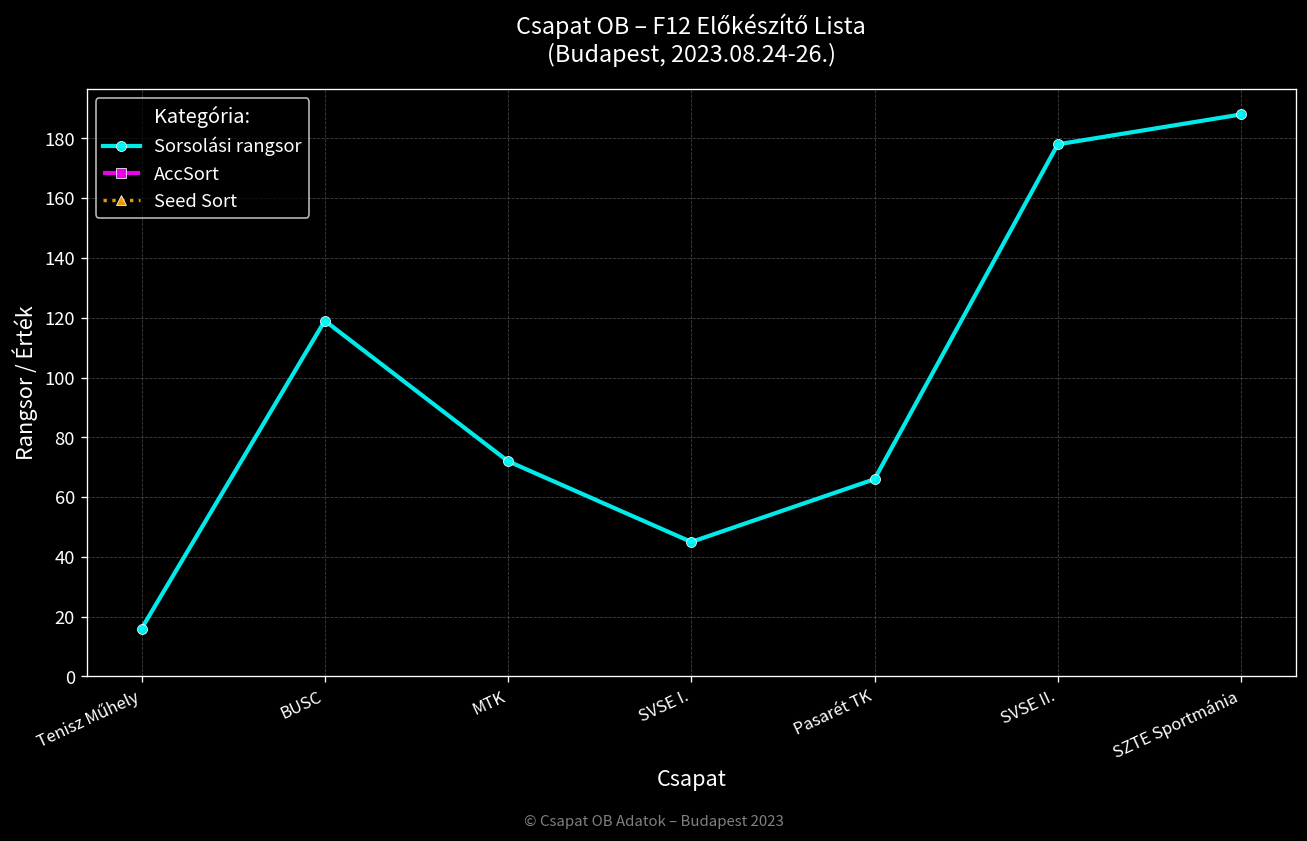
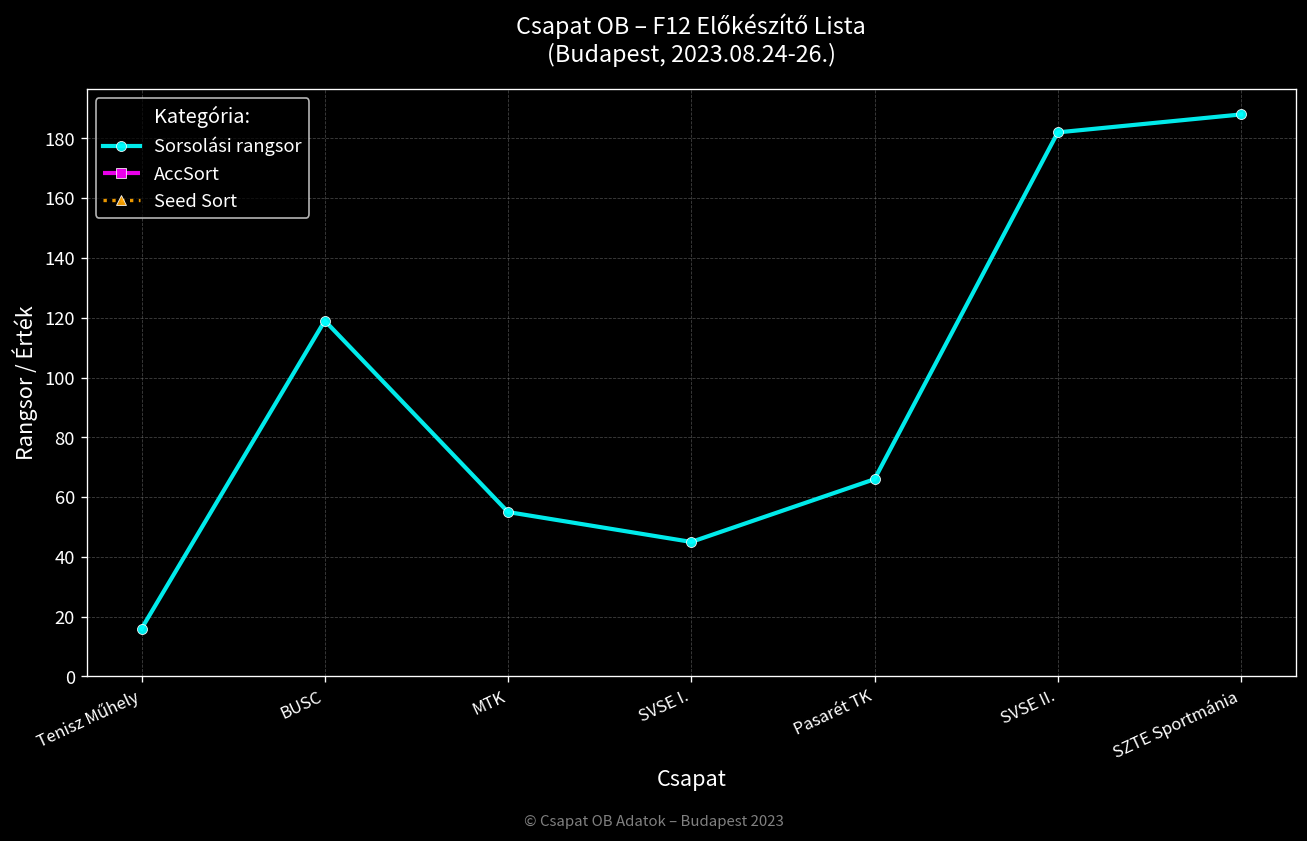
  {
    "Tenisz Műhely": 16,
    "BUSC": 119,
-   "MTK": 72,
+   "MTK": 55,
    "SVSE I.": 45,
    "Pasarét TK": 66,
-   "SVSE II.": 178,
+   "SVSE II.": 182,
    "SZTE Sportmánia": 188
  }
